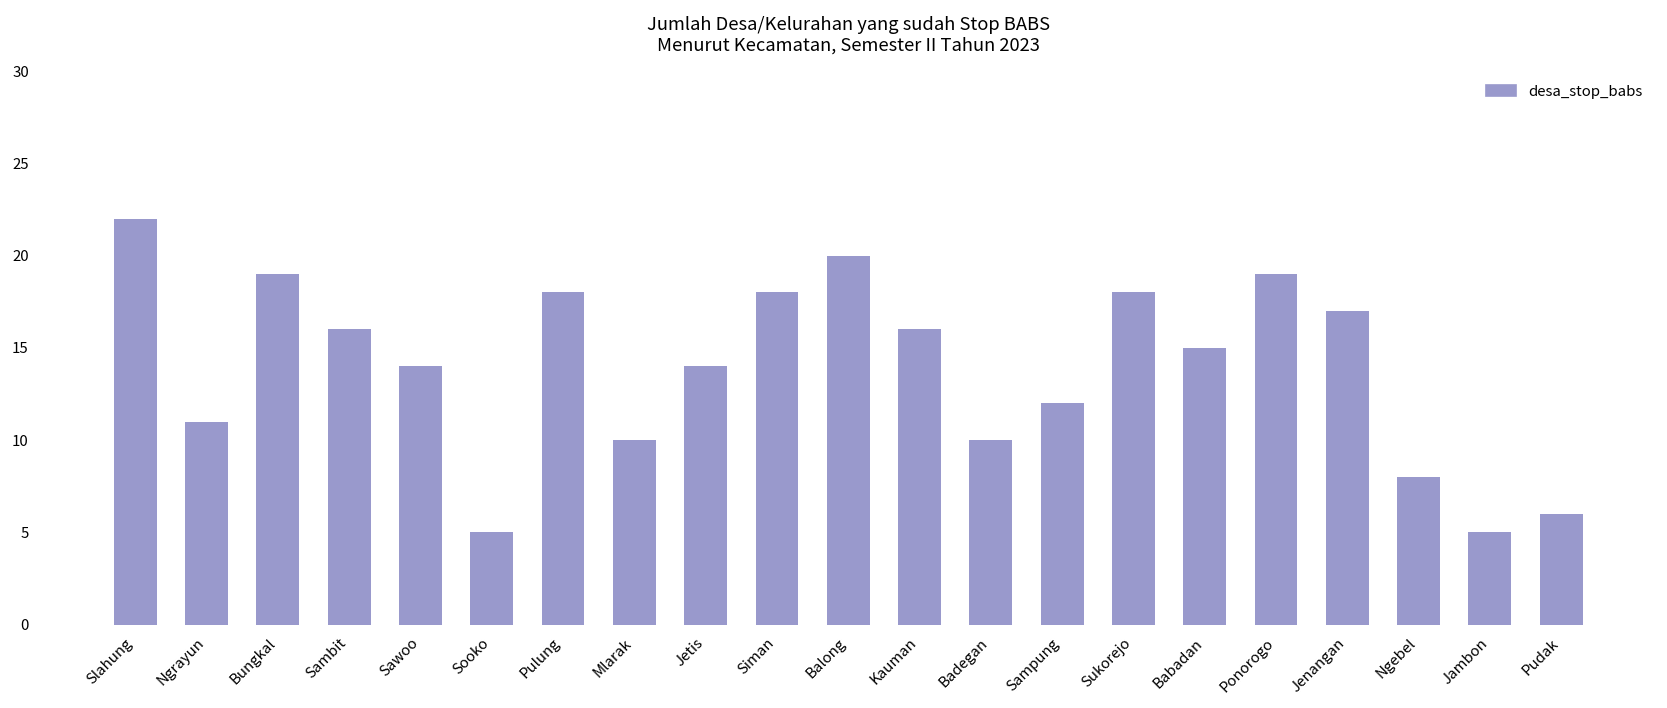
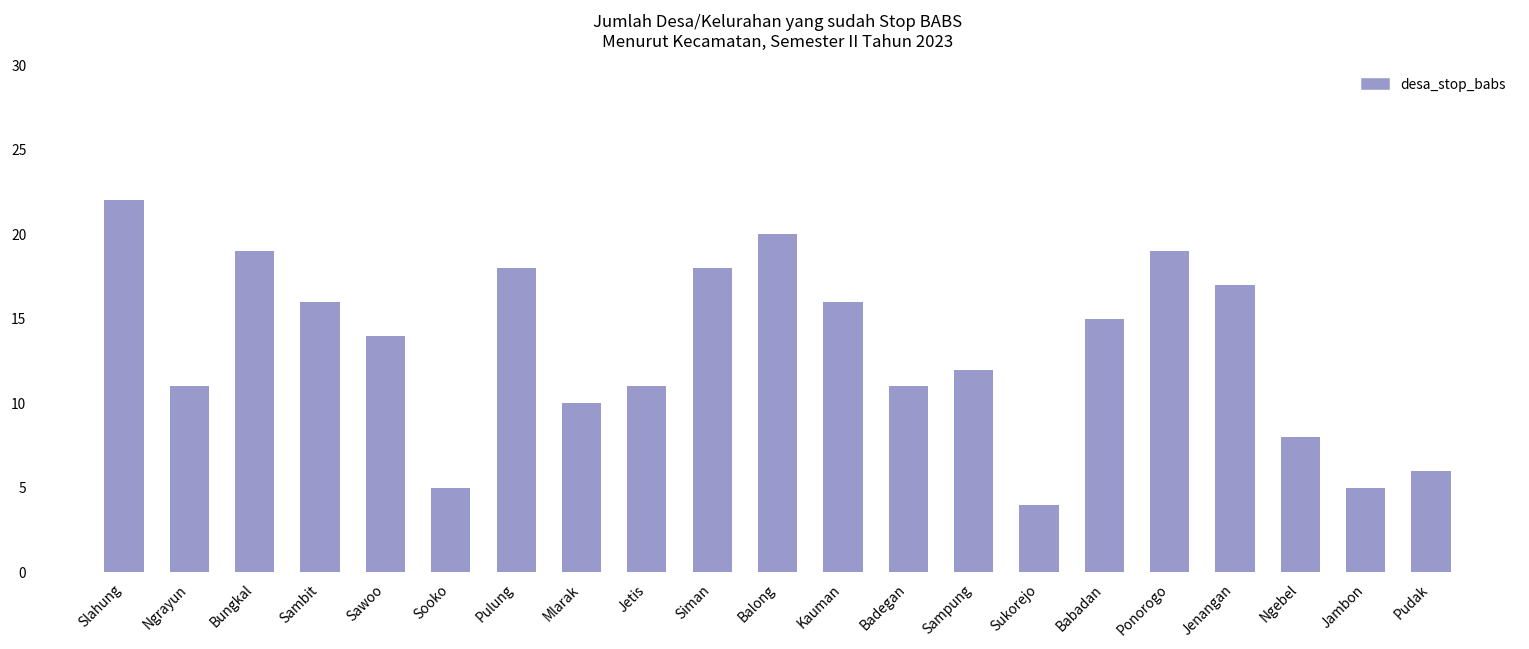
  {
    "Slahung": 22,
    "Ngrayun": 11,
    "Bungkal": 19,
    "Sambit": 16,
    "Sawoo": 14,
    "Sooko": 5,
    "Pulung": 18,
    "Mlarak": 10,
-   "Jetis": 14,
+   "Jetis": 11,
    "Siman": 18,
    "Balong": 20,
    "Kauman": 16,
-   "Badegan": 10,
+   "Badegan": 11,
    "Sampung": 12,
-   "Sukorejo": 18,
+   "Sukorejo": 4,
    "Babadan": 15,
    "Ponorogo": 19,
    "Jenangan": 17,
    "Ngebel": 8,
    "Jambon": 5,
    "Pudak": 6
  }
